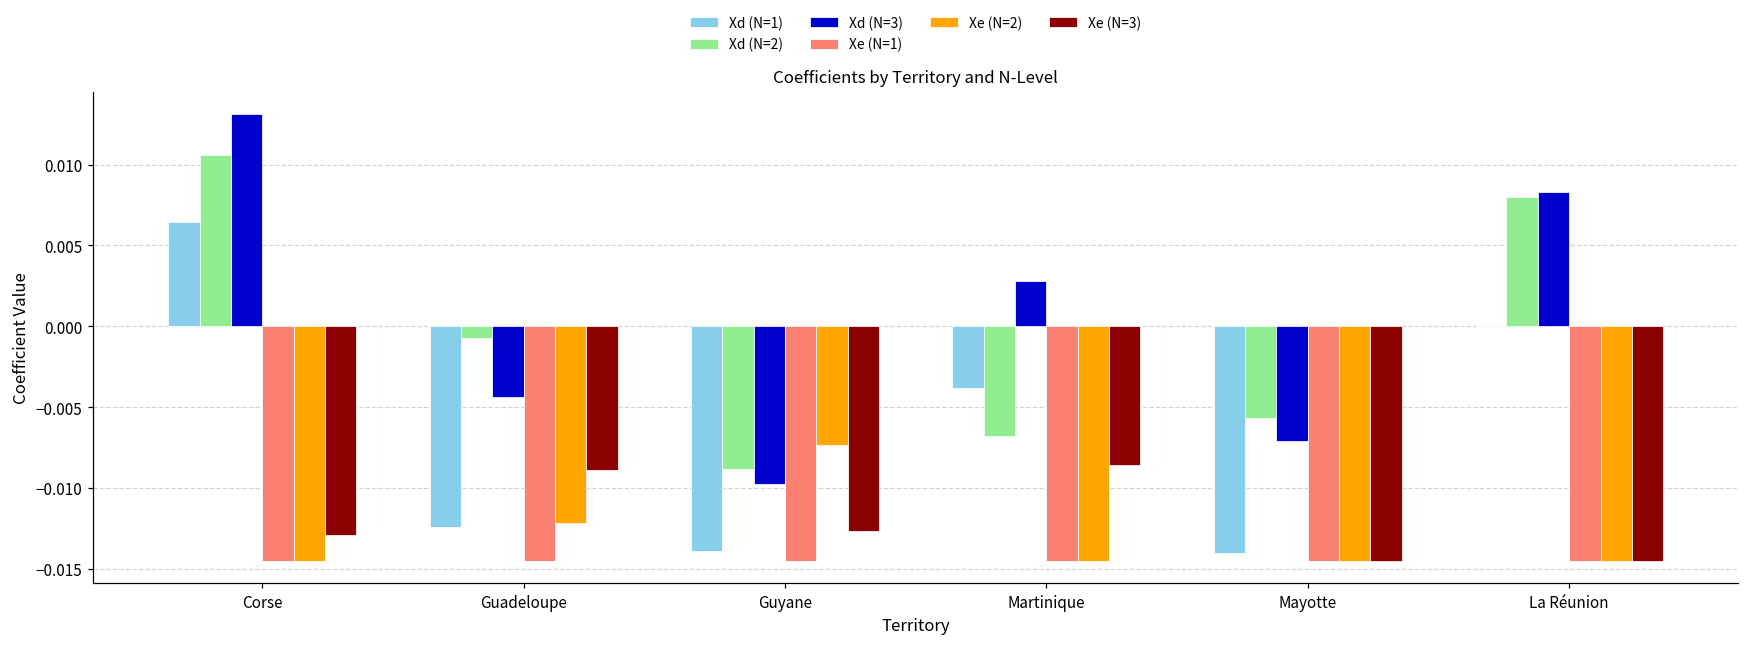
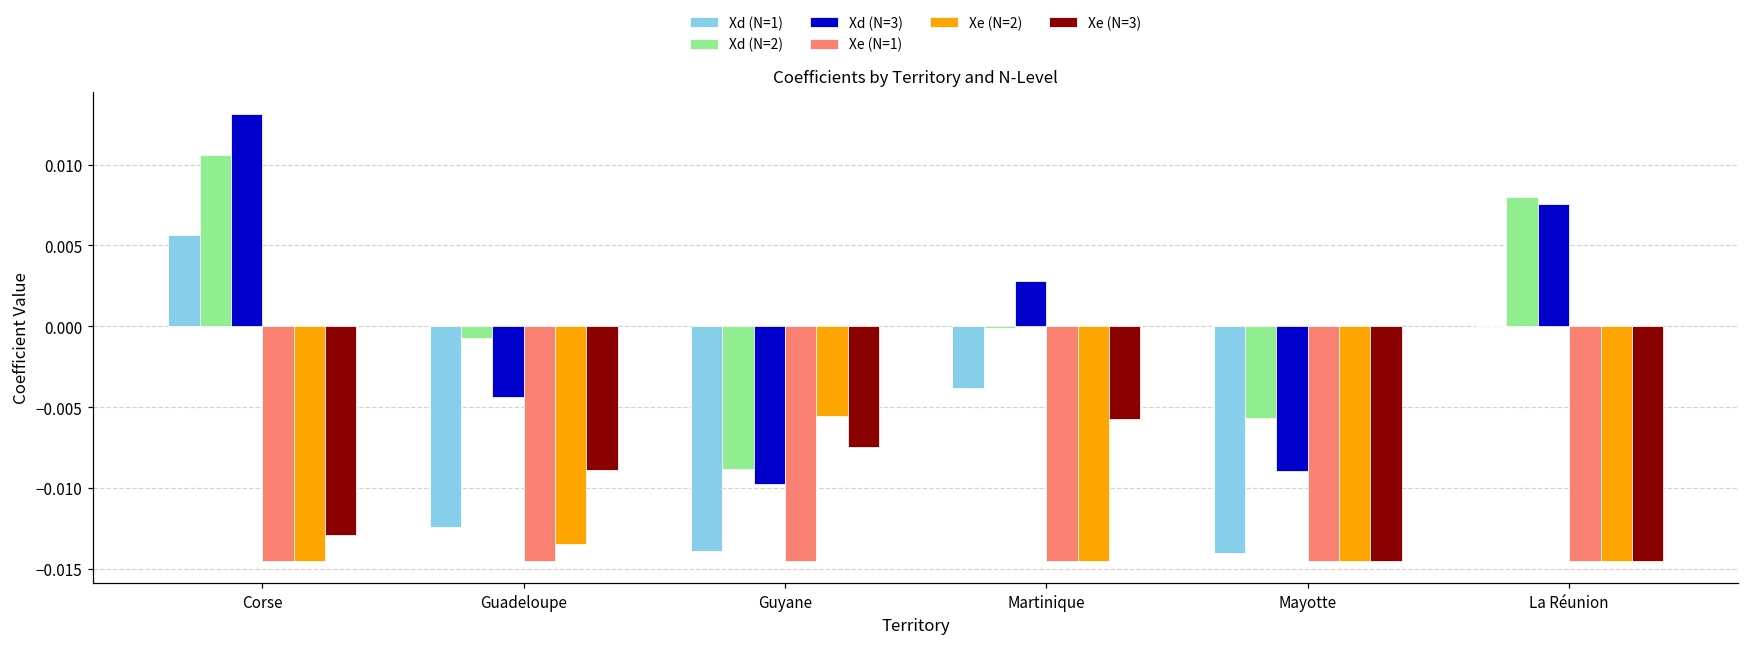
  {
    "Xd (N=1)": {
-     "Corse": 0.0065,
+     "Corse": 0.0056,
      "Guadeloupe": -0.0124,
      "Guyane": -0.0139,
      "Martinique": -0.0038,
      "Mayotte": -0.0140,
      "La Réunion": 0.0000
    },
    "Xd (N=2)": {
      "Corse": 0.0106,
      "Guadeloupe": -0.0007,
      "Guyane": -0.0088,
-     "Martinique": -0.0068,
+     "Martinique": -0.0001,
      "Mayotte": -0.0057,
      "La Réunion": 0.0080
    },
    "Xd (N=3)": {
      "Corse": 0.0131,
      "Guadeloupe": -0.0044,
      "Guyane": -0.0098,
      "Martinique": 0.0028,
-     "Mayotte": -0.0071,
-     "La Réunion": 0.0083
+     "Mayotte": -0.0089,
+     "La Réunion": 0.0076
    },
    "Xe (N=1)": {
      "Corse": -0.0145,
      "Guadeloupe": -0.0145,
      "Guyane": -0.0145,
      "Martinique": -0.0145,
      "Mayotte": -0.0145,
      "La Réunion": -0.0145
    },
    "Xe (N=2)": {
      "Corse": -0.0145,
-     "Guadeloupe": -0.0122,
-     "Guyane": -0.0074,
+     "Guadeloupe": -0.0134,
+     "Guyane": -0.0055,
      "Martinique": -0.0145,
      "Mayotte": -0.0145,
      "La Réunion": -0.0145
    },
    "Xe (N=3)": {
      "Corse": -0.0129,
      "Guadeloupe": -0.0089,
-     "Guyane": -0.0127,
-     "Martinique": -0.0086,
+     "Guyane": -0.0074,
+     "Martinique": -0.0057,
      "Mayotte": -0.0145,
      "La Réunion": -0.0145
    }
  }
